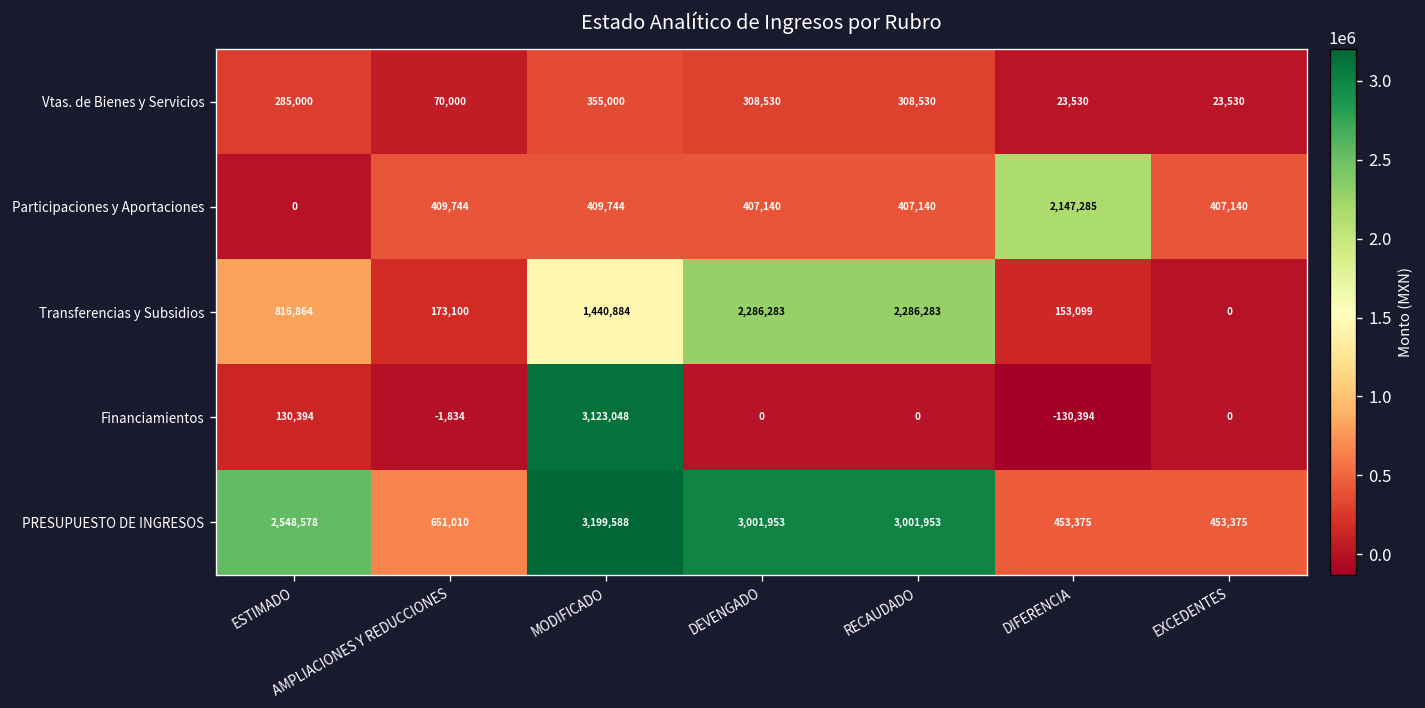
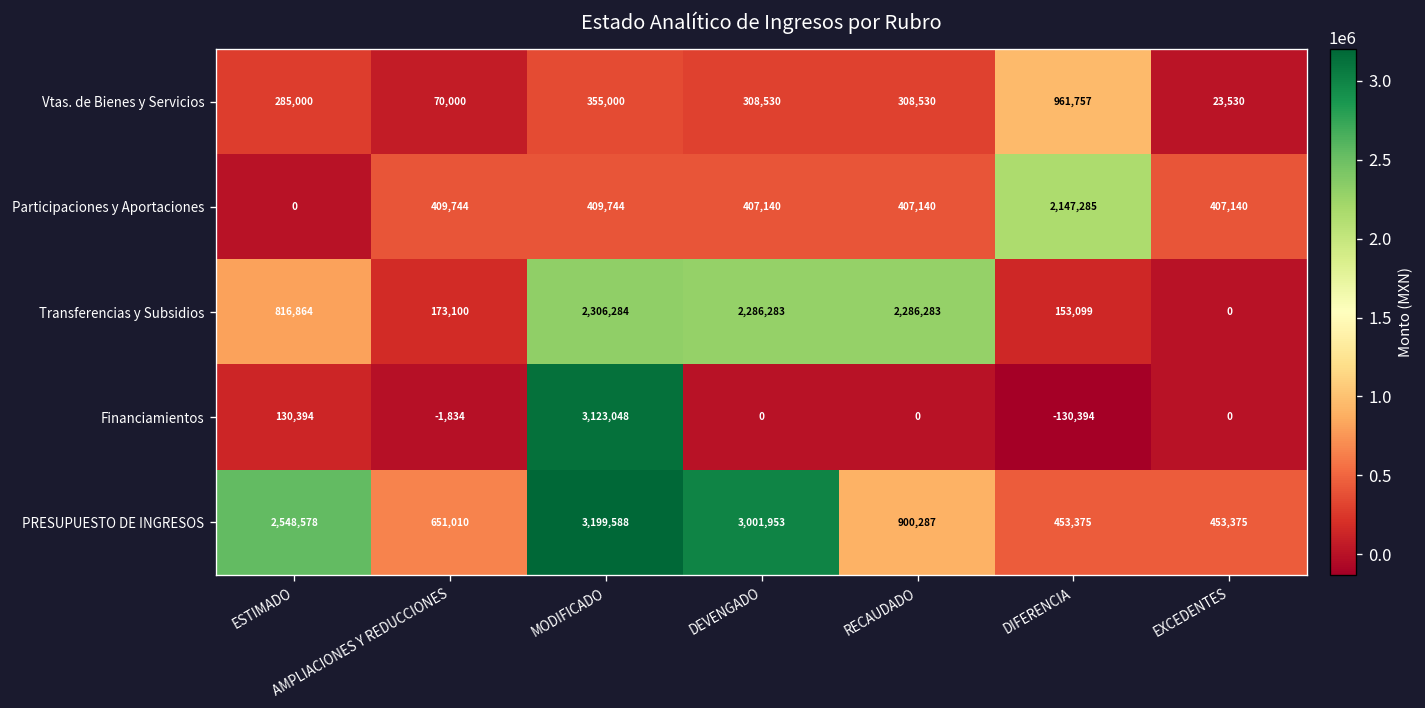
  {
    "Vtas. de Bienes y Servicios": {
      "ESTIMADO": "285,000",
      "AMPLIACIONES Y REDUCCIONES": "70,000",
      "MODIFICADO": "355,000",
      "DEVENGADO": "308,530",
      "RECAUDADO": "308,530",
-     "DIFERENCIA": "23,530",
+     "DIFERENCIA": "961,757",
      "EXCEDENTES": "23,530"
    },
    "Participaciones y Aportaciones": {
      "ESTIMADO": "0",
      "AMPLIACIONES Y REDUCCIONES": "409,744",
      "MODIFICADO": "409,744",
      "DEVENGADO": "407,140",
      "RECAUDADO": "407,140",
      "DIFERENCIA": "2,147,285",
      "EXCEDENTES": "407,140"
    },
    "Transferencias y Subsidios": {
      "ESTIMADO": "816,864",
      "AMPLIACIONES Y REDUCCIONES": "173,100",
-     "MODIFICADO": "1,440,884",
+     "MODIFICADO": "2,306,284",
      "DEVENGADO": "2,286,283",
      "RECAUDADO": "2,286,283",
      "DIFERENCIA": "153,099",
      "EXCEDENTES": "0"
    },
    "Financiamientos": {
      "ESTIMADO": "130,394",
      "AMPLIACIONES Y REDUCCIONES": "-1,834",
      "MODIFICADO": "3,123,048",
      "DEVENGADO": "0",
      "RECAUDADO": "0",
      "DIFERENCIA": "-130,394",
      "EXCEDENTES": "0"
    },
    "PRESUPUESTO DE INGRESOS": {
      "ESTIMADO": "2,548,578",
      "AMPLIACIONES Y REDUCCIONES": "651,010",
      "MODIFICADO": "3,199,588",
      "DEVENGADO": "3,001,953",
-     "RECAUDADO": "3,001,953",
+     "RECAUDADO": "900,287",
      "DIFERENCIA": "453,375",
      "EXCEDENTES": "453,375"
    }
  }
